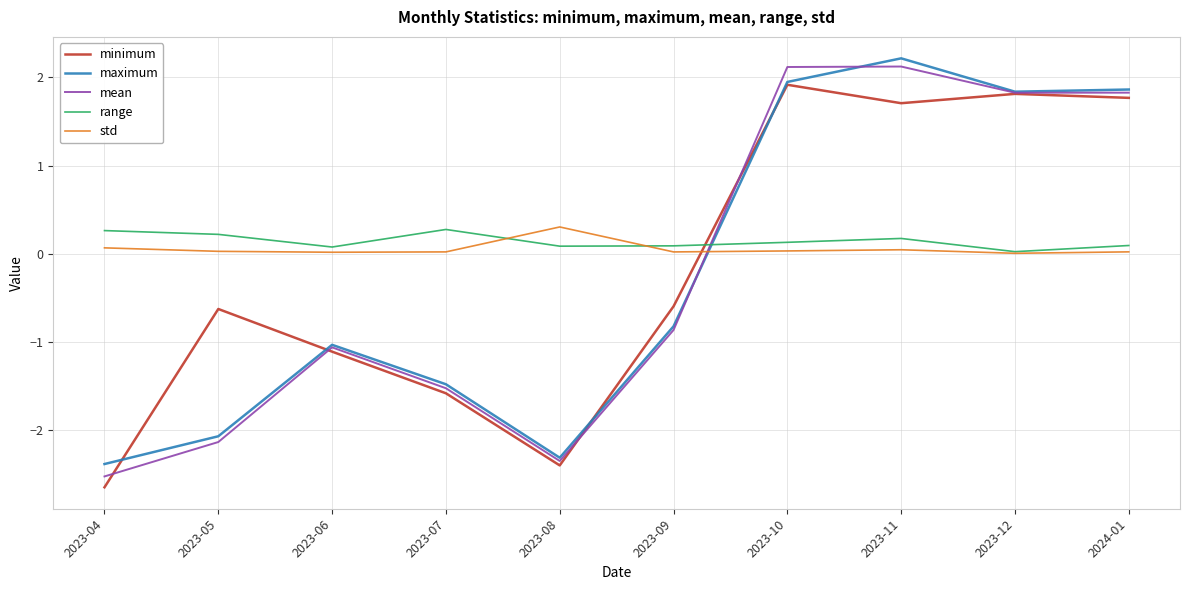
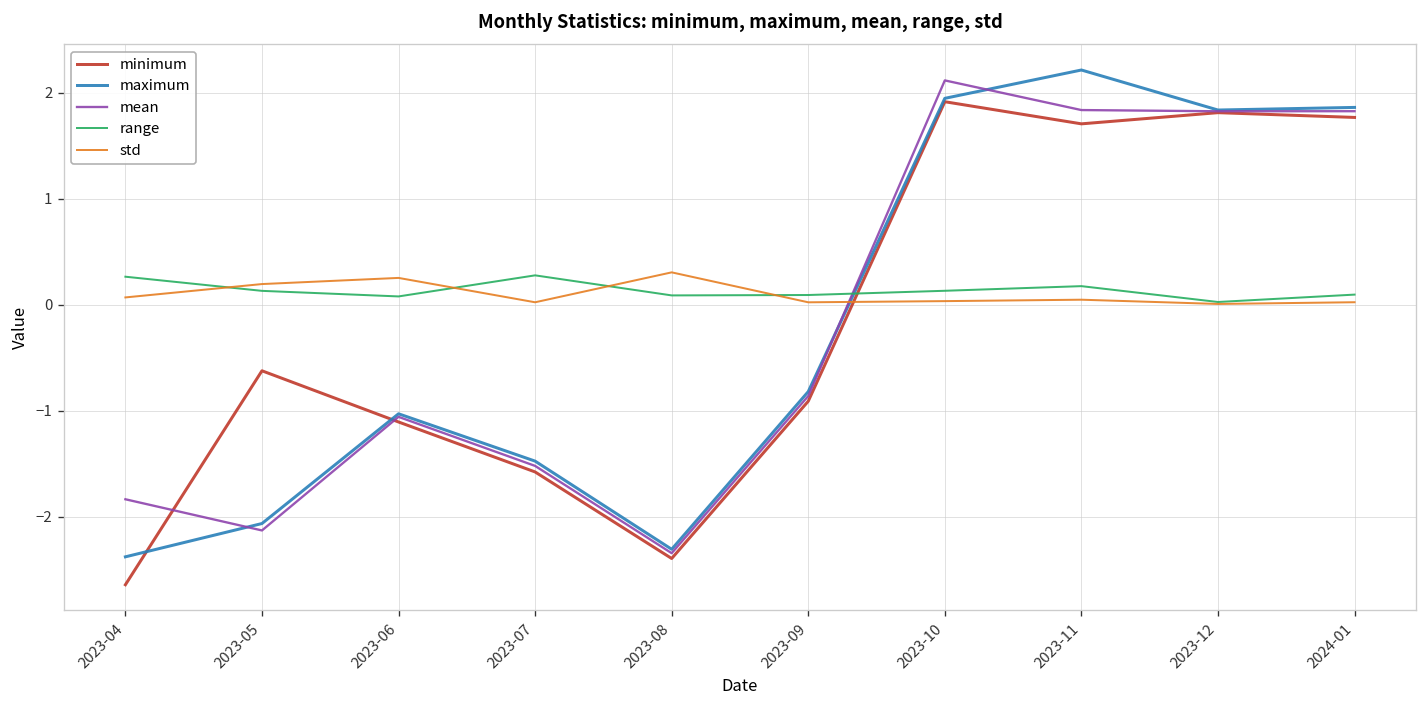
  {
    "minimum": {
      "2023-04": -2.6,
      "2023-05": -0.6,
      "2023-06": -1.1,
      "2023-07": -1.6,
      "2023-08": -2.4,
-     "2023-09": -0.6,
+     "2023-09": -0.9,
      "2023-10": 1.9,
      "2023-11": 1.7,
      "2024-01": 1.8
    },
    "maximum": {
      "2023-04": -2.4,
      "2023-05": -2.1,
      "2023-06": -1.0,
      "2023-07": -1.5,
      "2023-08": -2.3,
      "2023-09": -0.8,
      "2023-10": 1.9,
      "2023-11": 2.2,
      "2024-01": 1.9
    },
    "mean": {
-     "2023-04": -2.5,
+     "2023-04": -1.8,
      "2023-05": -2.1,
      "2023-06": -1.1,
      "2023-07": -1.5,
      "2023-08": -2.3,
      "2023-09": -0.9,
      "2023-10": 2.1,
-     "2023-11": 2.1,
+     "2023-11": 1.8,
      "2024-01": 1.8
    },
    "range": {
      "2023-04": 0.3,
-     "2023-05": 0.2,
+     "2023-05": 0.1,
      "2023-06": 0.1,
      "2023-07": 0.3,
      "2023-08": 0.1,
      "2023-09": 0.1,
      "2023-10": 0.1,
      "2023-11": 0.2,
      "2024-01": 0.1
    },
    "std": {
      "2023-04": 0.1,
-     "2023-05": 0.0,
-     "2023-06": 0.0,
+     "2023-05": 0.2,
+     "2023-06": 0.3,
      "2023-07": 0.0,
      "2023-08": 0.3,
      "2023-09": 0.0,
      "2023-10": 0.0,
      "2023-11": 0.0,
      "2024-01": 0.0
    }
  }
